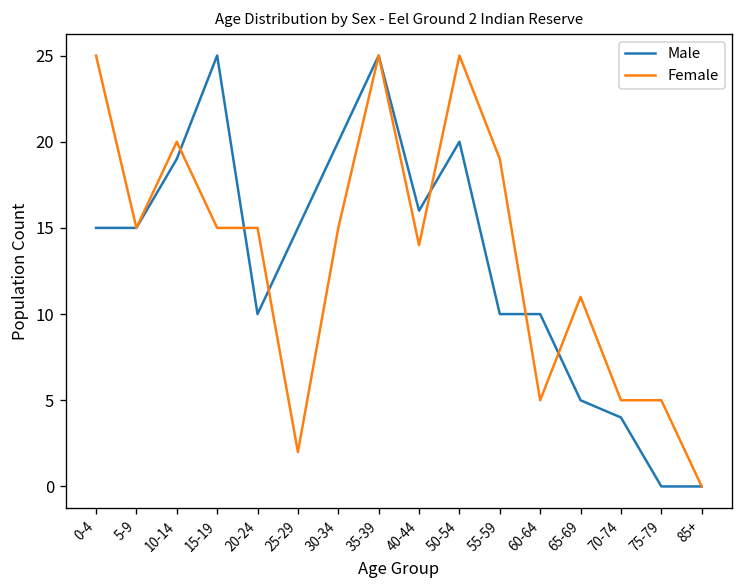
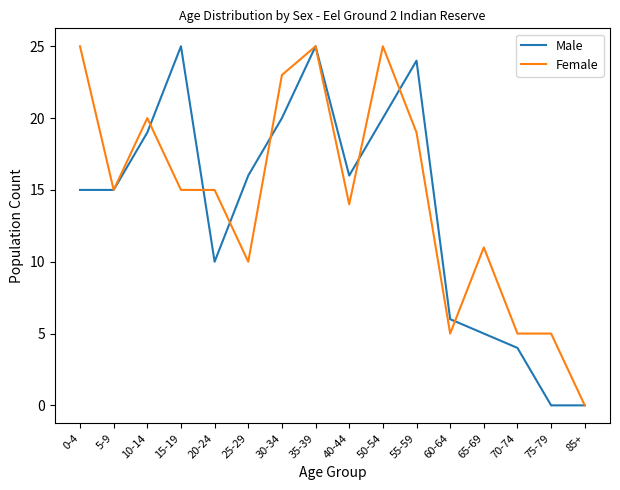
  {
    "Male": {
      "0-4": 15,
      "10-14": 19,
      "15-19": 25,
      "20-24": 10,
-     "25-29": 15,
+     "25-29": 16,
      "30-34": 20,
      "40-44": 16,
      "50-54": 20,
-     "55-59": 10,
-     "60-64": 10,
+     "55-59": 24,
+     "60-64": 6,
      "65-69": 5,
      "70-74": 4,
      "75-79": 0
    },
    "Female": {
      "0-4": 25,
      "10-14": 20,
      "15-19": 15,
      "20-24": 15,
-     "25-29": 2,
-     "30-34": 15,
+     "25-29": 10,
+     "30-34": 23,
      "40-44": 14,
      "50-54": 25,
      "55-59": 19,
      "60-64": 5,
      "65-69": 11,
      "70-74": 5,
      "75-79": 5
    }
  }
